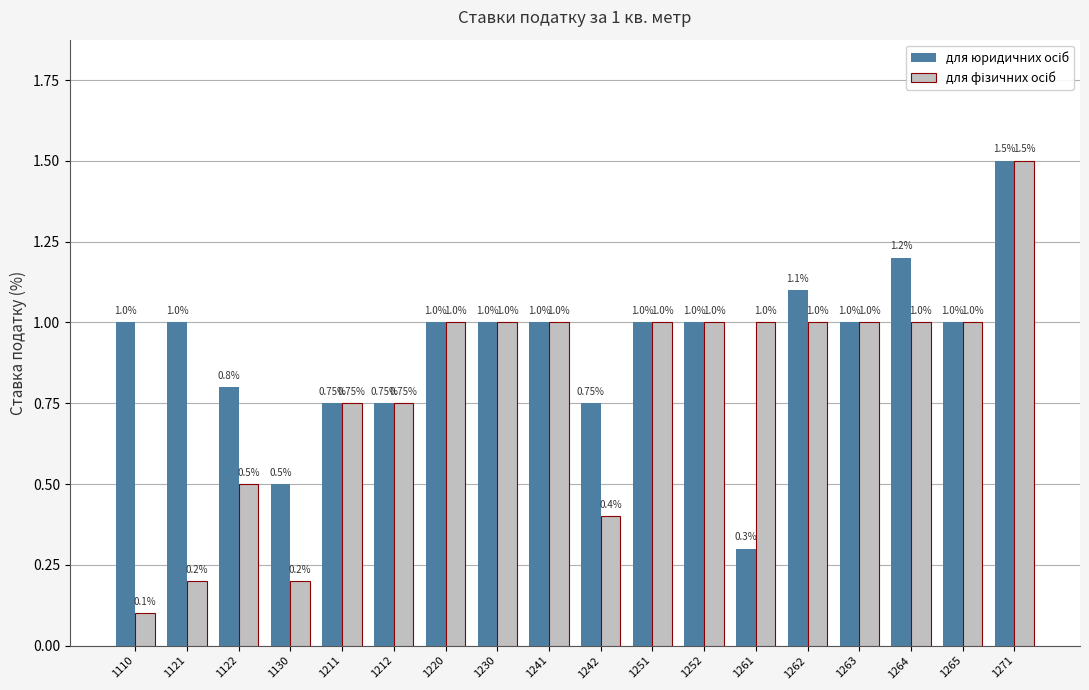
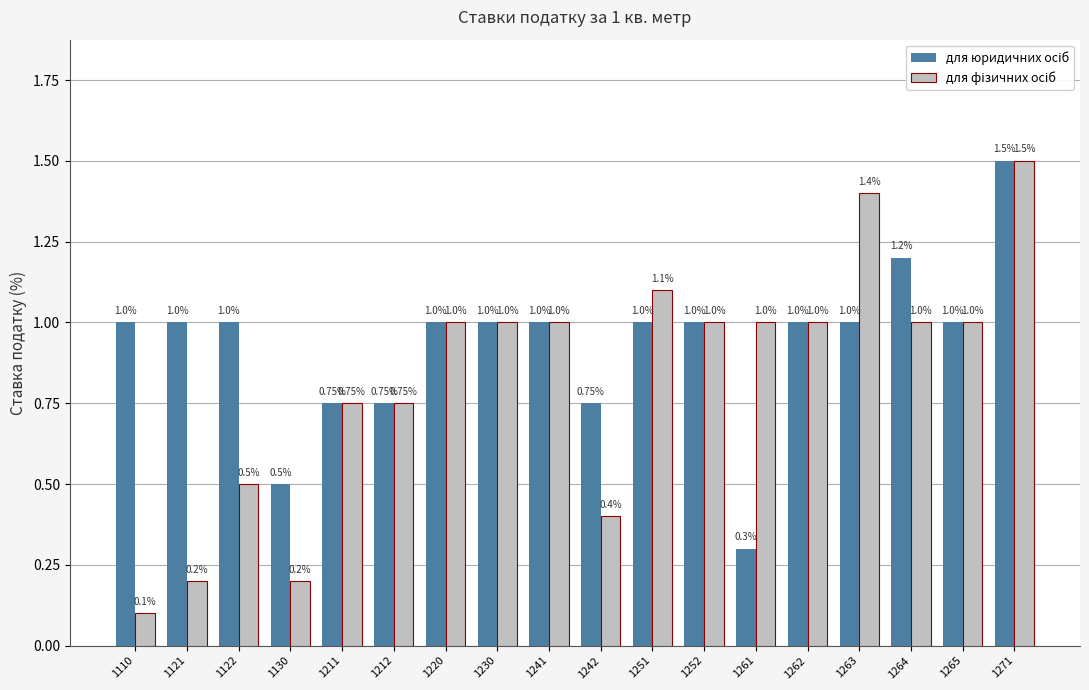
  {
    "для юридичних осіб": {
      "1110": "1.0%",
      "1121": "1.0%",
-     "1122": "0.8%",
+     "1122": "1.0%",
      "1130": "0.5%",
      "1220": "1.0%",
      "1230": "1.0%",
      "1241": "1.0%",
      "1242": "0.75%",
      "1251": "1.0%",
      "1252": "1.0%",
      "1261": "0.3%",
-     "1262": "1.1%",
+     "1262": "1.0%",
      "1263": "1.0%",
      "1264": "1.2%",
      "1265": "1.0%",
      "1271": "1.5%"
    },
    "для фізичних осіб": {
      "1110": "0.1%",
      "1121": "0.2%",
      "1122": "0.5%",
      "1130": "0.2%",
      "1220": "1.0%",
      "1230": "1.0%",
      "1241": "1.0%",
      "1242": "0.4%",
-     "1251": "1.0%",
+     "1251": "1.1%",
      "1252": "1.0%",
      "1261": "1.0%",
      "1262": "1.0%",
-     "1263": "1.0%",
+     "1263": "1.4%",
      "1264": "1.0%",
      "1265": "1.0%",
      "1271": "1.5%"
    }
  }
